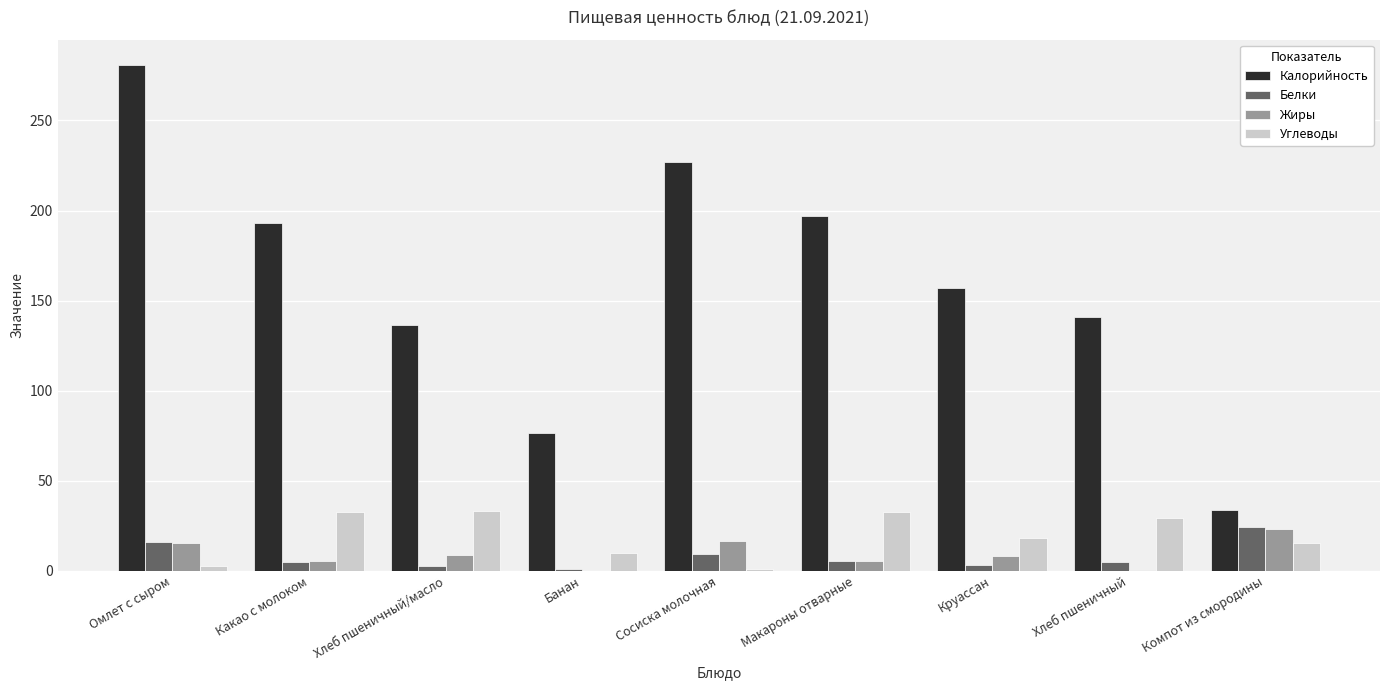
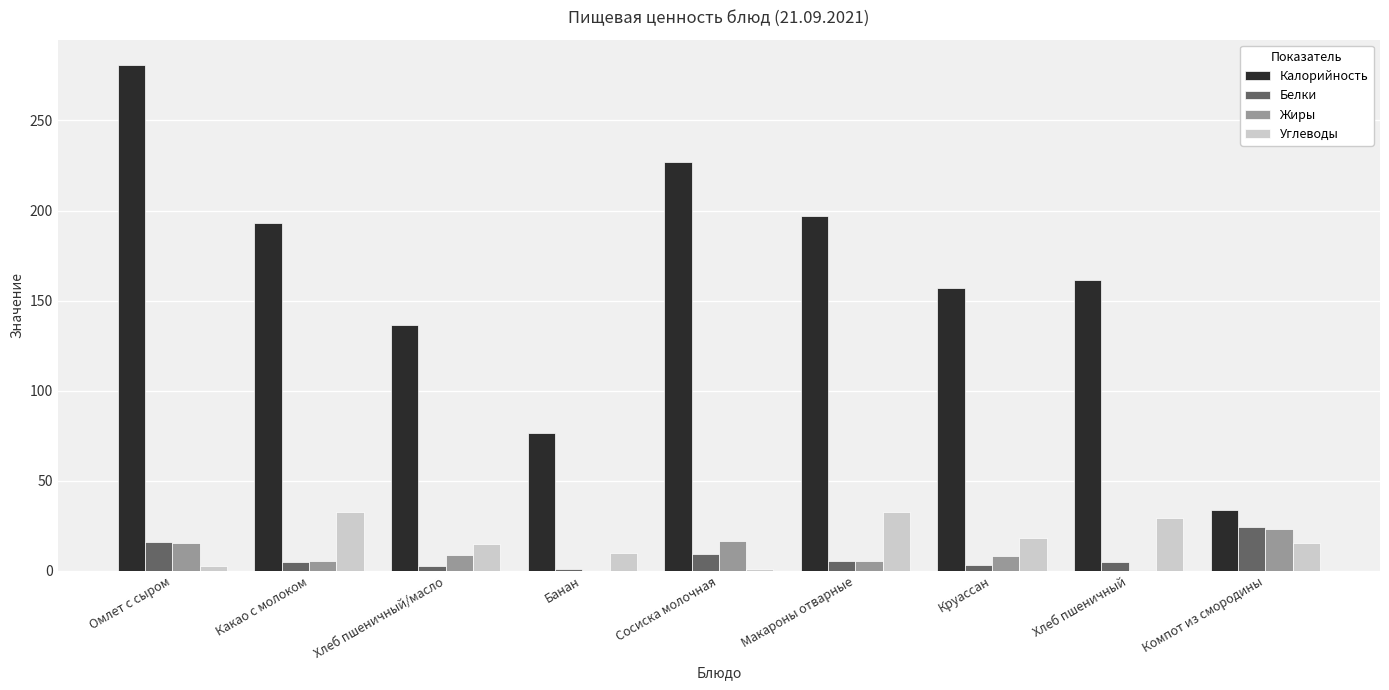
  {
    "Калорийность": {
      "Омлет с сыром": 281,
      "Какао с молоком": 193,
      "Хлеб пшеничный/масло": 136,
      "Банан": 76,
      "Сосиска молочная": 227,
      "Макароны отварные": 197,
      "Круассан": 157,
-     "Хлеб пшеничный": 141,
+     "Хлеб пшеничный": 162,
      "Компот из смородины": 34
    },
    "Белки": {
      "Омлет с сыром": 16,
      "Какао с молоком": 5,
      "Хлеб пшеничный/масло": 2,
      "Сосиска молочная": 10,
      "Макароны отварные": 5,
      "Круассан": 3,
      "Хлеб пшеничный": 5,
      "Компот из смородины": 24
    },
    "Жиры": {
      "Омлет с сыром": 16,
      "Какао с молоком": 5,
      "Хлеб пшеничный/масло": 9,
      "Банан": 0,
      "Сосиска молочная": 17,
      "Макароны отварные": 6,
      "Круассан": 8,
      "Компот из смородины": 23
    },
    "Углеводы": {
      "Омлет с сыром": 3,
      "Какао с молоком": 33,
-     "Хлеб пшеничный/масло": 33,
+     "Хлеб пшеничный/масло": 15,
      "Банан": 10,
      "Макароны отварные": 33,
      "Круассан": 18,
      "Хлеб пшеничный": 30,
      "Компот из смородины": 16
    }
  }
